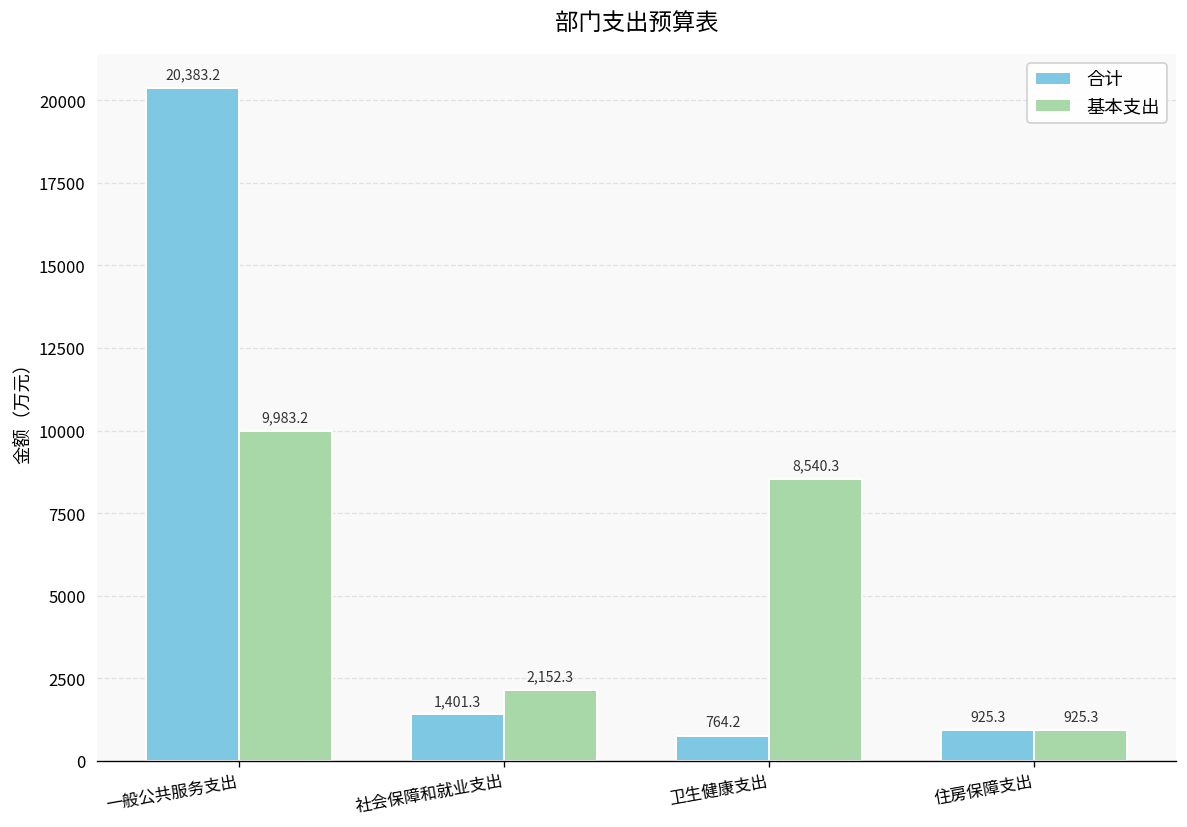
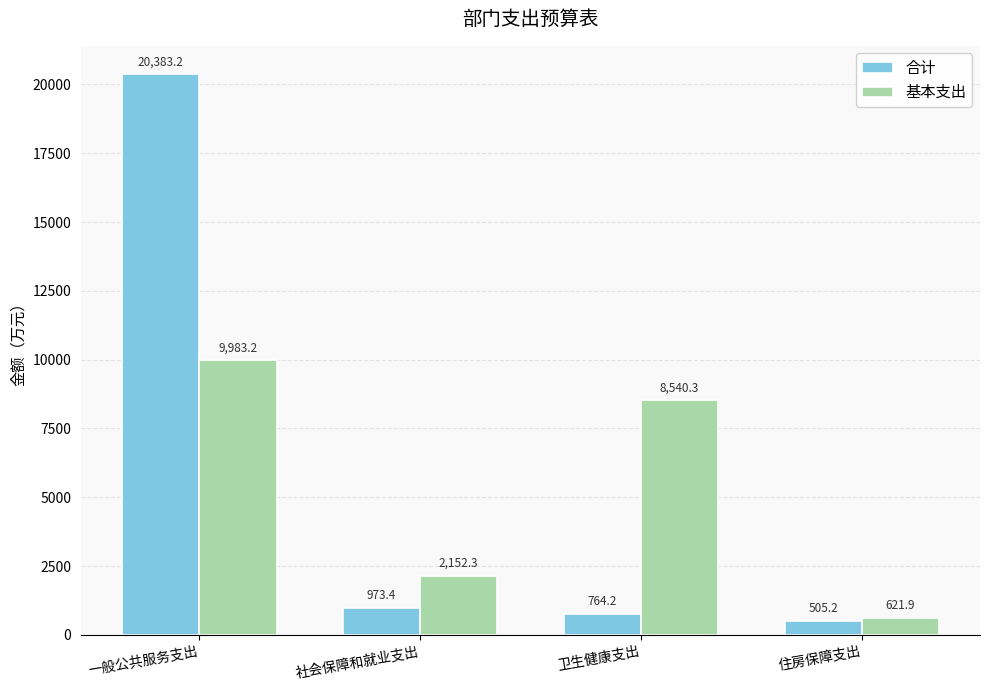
  {
    "合计": {
      "一般公共服务支出": "20,383.2",
-     "社会保障和就业支出": "1,401.3",
+     "社会保障和就业支出": "973.4",
      "卫生健康支出": "764.2",
-     "住房保障支出": "925.3"
+     "住房保障支出": "505.2"
    },
    "基本支出": {
      "一般公共服务支出": "9,983.2",
      "社会保障和就业支出": "2,152.3",
      "卫生健康支出": "8,540.3",
-     "住房保障支出": "925.3"
+     "住房保障支出": "621.9"
    }
  }
